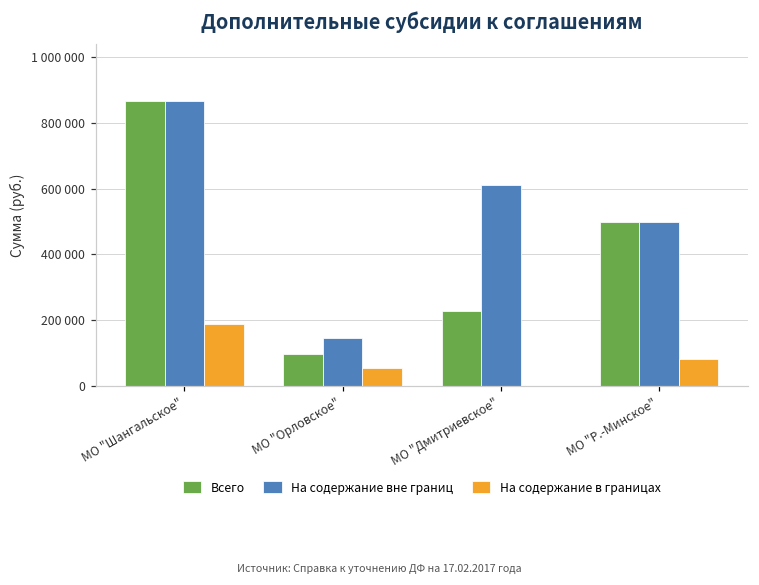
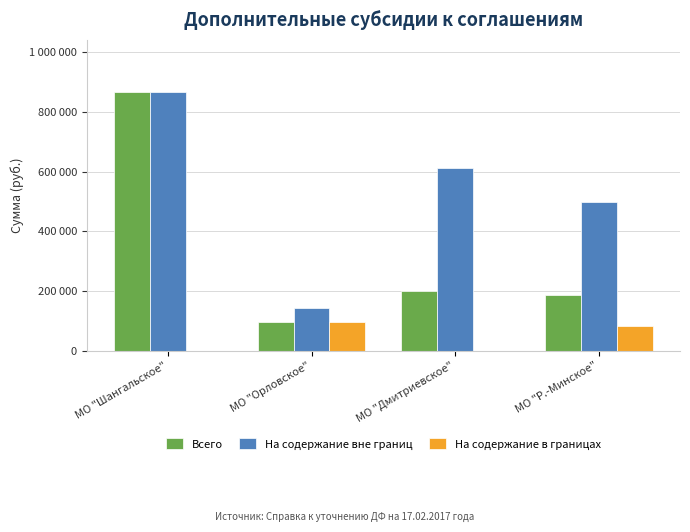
  {
    "Всего": {
      "МО \"Шангальское\"": 870000,
      "МО \"Орловское\"": 100000,
-     "МО \"Дмитриевское\"": 230000,
-     "МО \"Р.-Минское\"": 500000
+     "МО \"Дмитриевское\"": 200000,
+     "МО \"Р.-Минское\"": 190000
    },
    "На содержание вне границ": {
      "МО \"Шангальское\"": 870000,
      "МО \"Орловское\"": 140000,
      "МО \"Дмитриевское\"": 610000,
      "МО \"Р.-Минское\"": 500000
    },
    "На содержание в границах": {
-     "МО \"Шангальское\"": 190000,
-     "МО \"Орловское\"": 50000,
+     "МО \"Шангальское\"": 0,
+     "МО \"Орловское\"": 100000,
      "МО \"Дмитриевское\"": 0,
      "МО \"Р.-Минское\"": 80000
    }
  }
